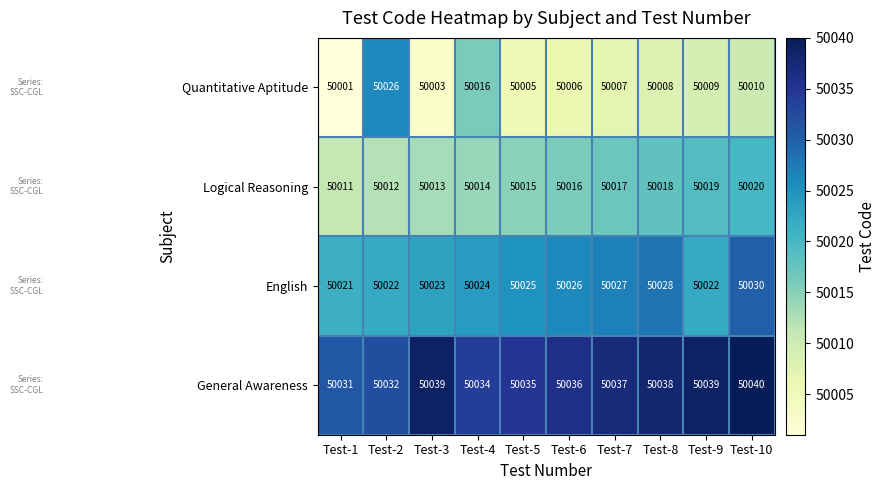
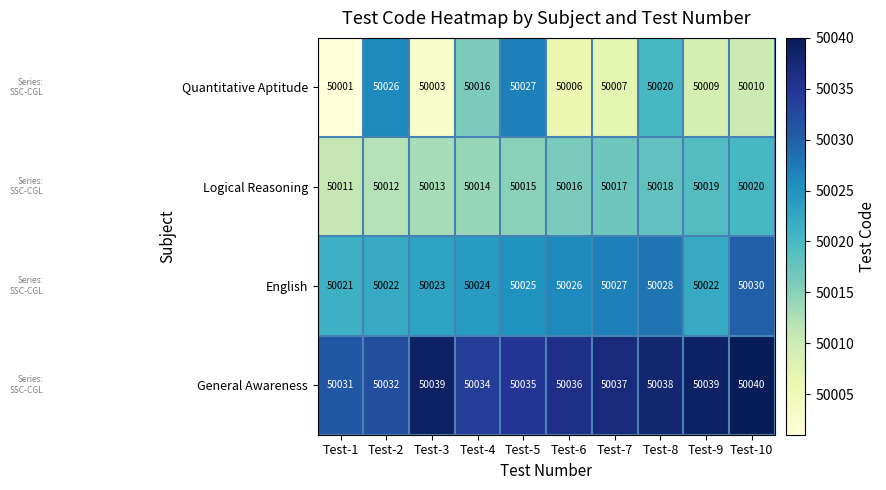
  {
    "Quantitative Aptitude": {
      "Test-1": 50001,
      "Test-2": 50026,
      "Test-3": 50003,
      "Test-4": 50016,
-     "Test-5": 50005,
+     "Test-5": 50027,
      "Test-6": 50006,
      "Test-7": 50007,
-     "Test-8": 50008,
+     "Test-8": 50020,
      "Test-9": 50009,
      "Test-10": 50010
    },
    "Logical Reasoning": {
      "Test-1": 50011,
      "Test-2": 50012,
      "Test-3": 50013,
      "Test-4": 50014,
      "Test-5": 50015,
      "Test-6": 50016,
      "Test-7": 50017,
      "Test-8": 50018,
      "Test-9": 50019,
      "Test-10": 50020
    },
    "English": {
      "Test-1": 50021,
      "Test-2": 50022,
      "Test-3": 50023,
      "Test-4": 50024,
      "Test-5": 50025,
      "Test-6": 50026,
      "Test-7": 50027,
      "Test-8": 50028,
      "Test-9": 50022,
      "Test-10": 50030
    },
    "General Awareness": {
      "Test-1": 50031,
      "Test-2": 50032,
      "Test-3": 50039,
      "Test-4": 50034,
      "Test-5": 50035,
      "Test-6": 50036,
      "Test-7": 50037,
      "Test-8": 50038,
      "Test-9": 50039,
      "Test-10": 50040
    }
  }
